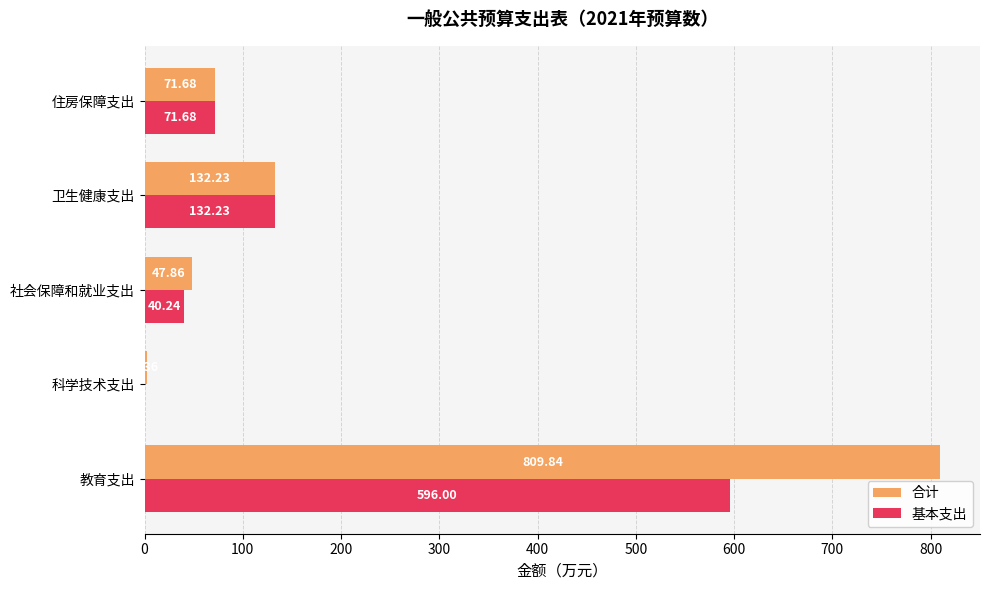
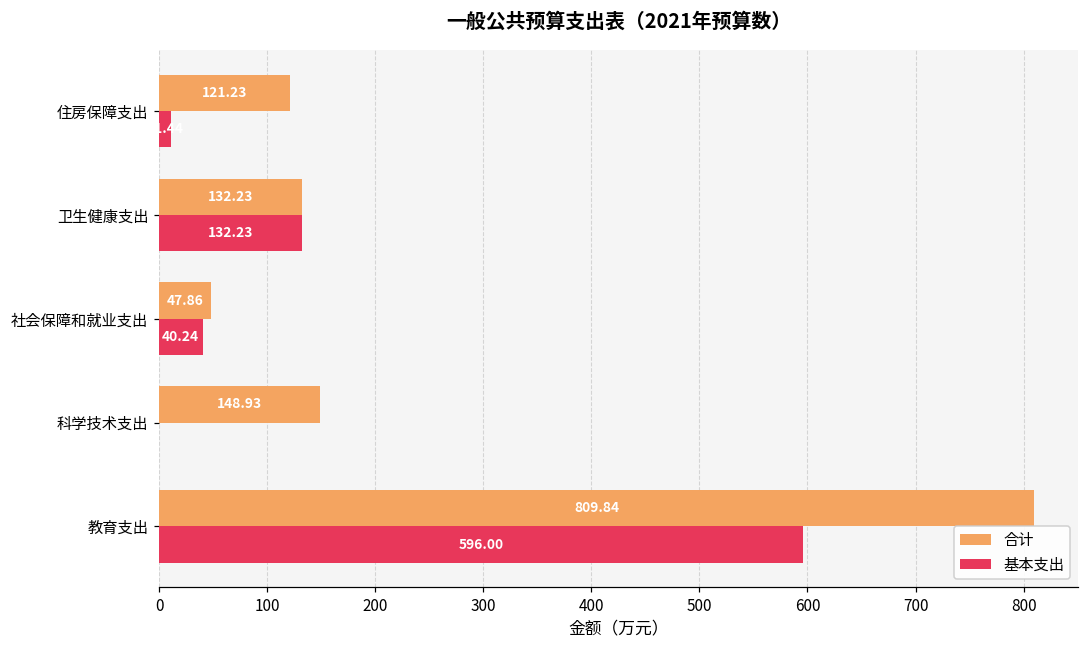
  {
    "合计": {
-     "住房保障支出": 71.68,
+     "住房保障支出": 121.23,
      "卫生健康支出": 132.23,
      "社会保障和就业支出": 47.86,
-     "科学技术支出": 0,
+     "科学技术支出": 150,
      "教育支出": 809.84
    },
    "基本支出": {
-     "住房保障支出": 70,
+     "住房保障支出": 10,
      "科学技术支出": 0
    }
  }
